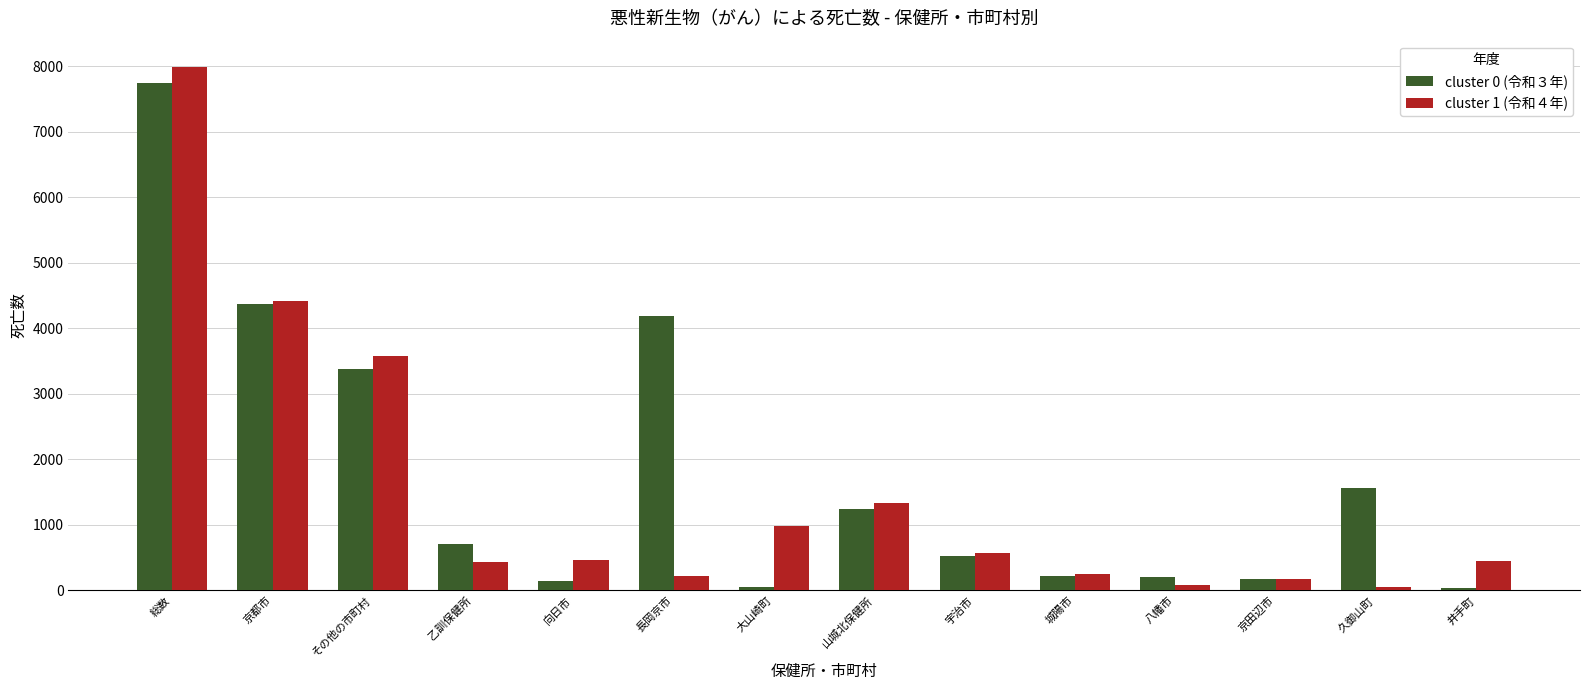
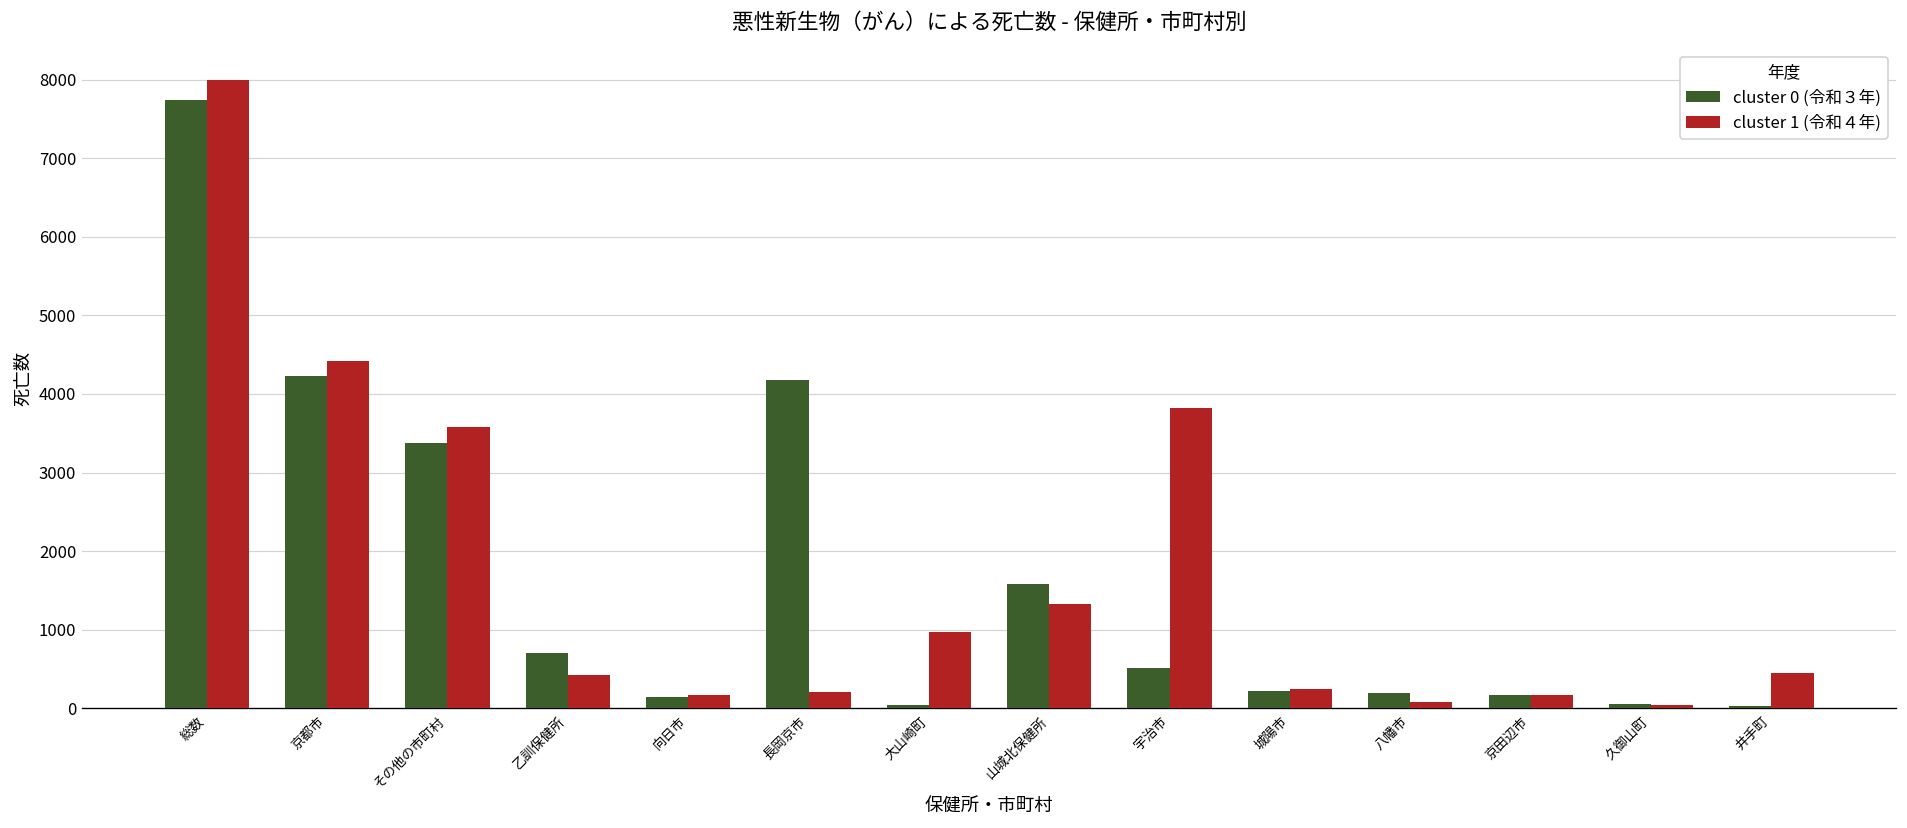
  {
    "cluster 0 (令和３年)": {
      "総数": 7700,
-     "京都市": 4400,
+     "京都市": 4200,
      "その他の市町村": 3400,
      "乙訓保健所": 700,
      "向日市": 100,
      "長岡京市": 4200,
      "大山崎町": 0,
-     "山城北保健所": 1200,
+     "山城北保健所": 1600,
      "宇治市": 500,
      "城陽市": 200,
      "八幡市": 200,
      "京田辺市": 200,
-     "久御山町": 1600
+     "久御山町": 100
    },
    "cluster 1 (令和４年)": {
      "総数": 8000,
      "京都市": 4400,
      "その他の市町村": 3600,
      "乙訓保健所": 400,
-     "向日市": 500,
+     "向日市": 200,
      "長岡京市": 200,
      "大山崎町": 1000,
      "山城北保健所": 1300,
-     "宇治市": 600,
+     "宇治市": 3800,
      "城陽市": 200,
      "八幡市": 100,
      "京田辺市": 200,
      "久御山町": 0,
      "井手町": 400
    }
  }
